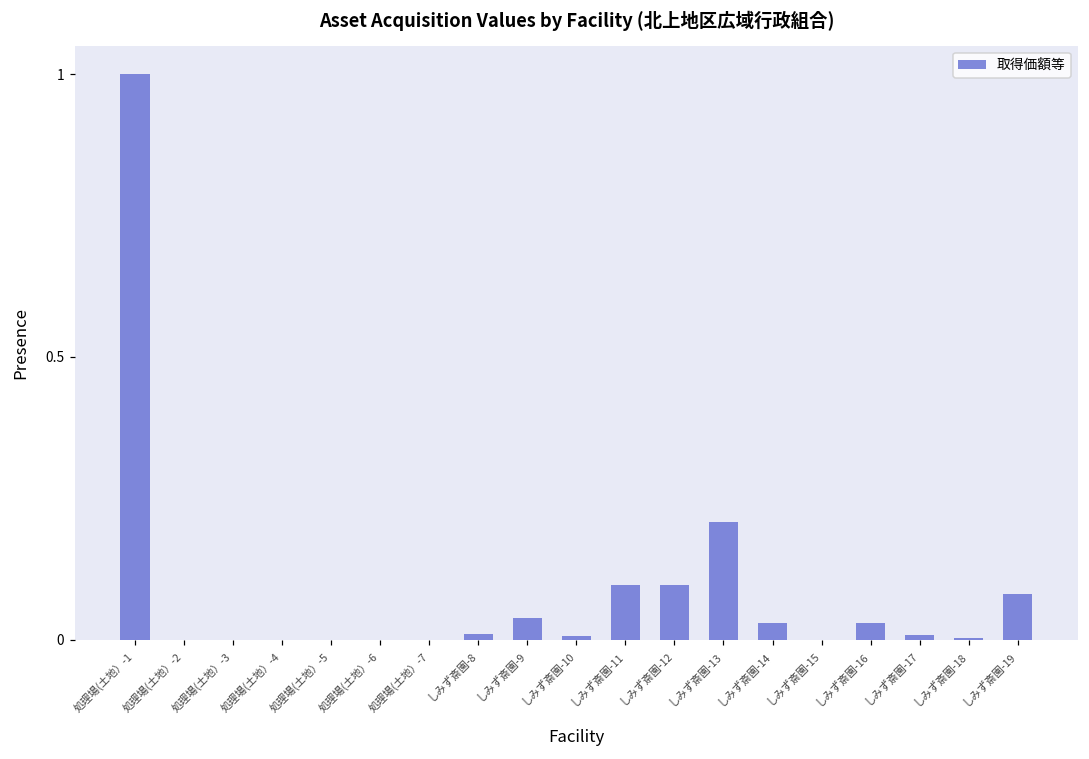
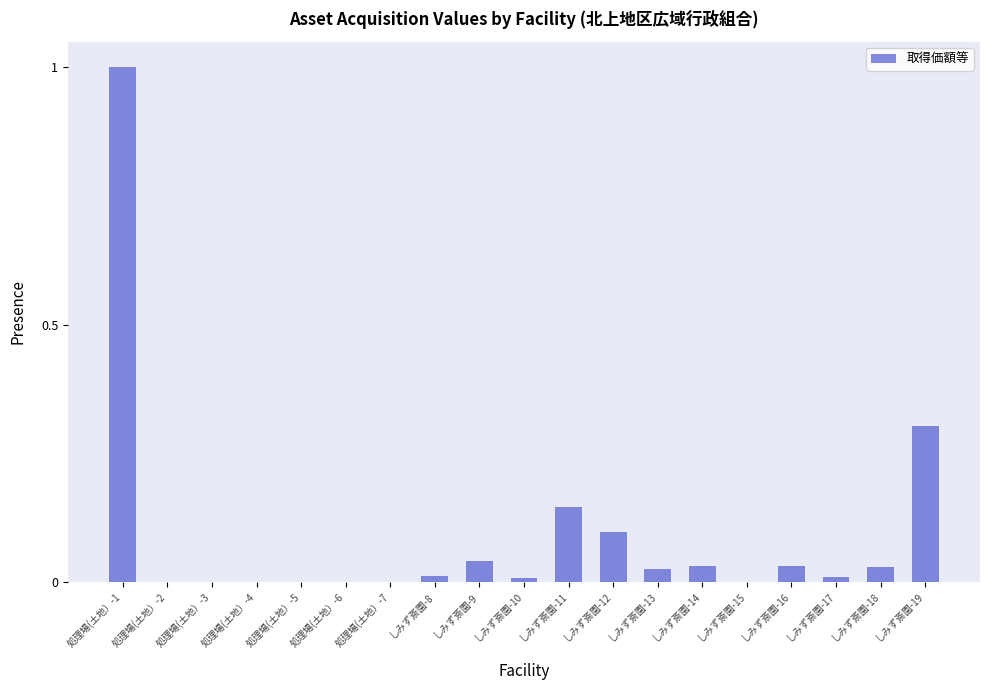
  {
    "処理場(土地）-1": 1.00,
    "しみず斎園-8": 0.01,
    "しみず斎園-9": 0.04,
    "しみず斎園-10": 0.01,
-   "しみず斎園-11": 0.10,
+   "しみず斎園-11": 0.15,
    "しみず斎園-12": 0.10,
-   "しみず斎園-13": 0.21,
+   "しみず斎園-13": 0.03,
    "しみず斎園-14": 0.03,
    "しみず斎園-15": 0.00,
    "しみず斎園-16": 0.03,
    "しみず斎園-17": 0.01,
-   "しみず斎園-18": 0.00,
-   "しみず斎園-19": 0.08
+   "しみず斎園-18": 0.03,
+   "しみず斎園-19": 0.30
  }
